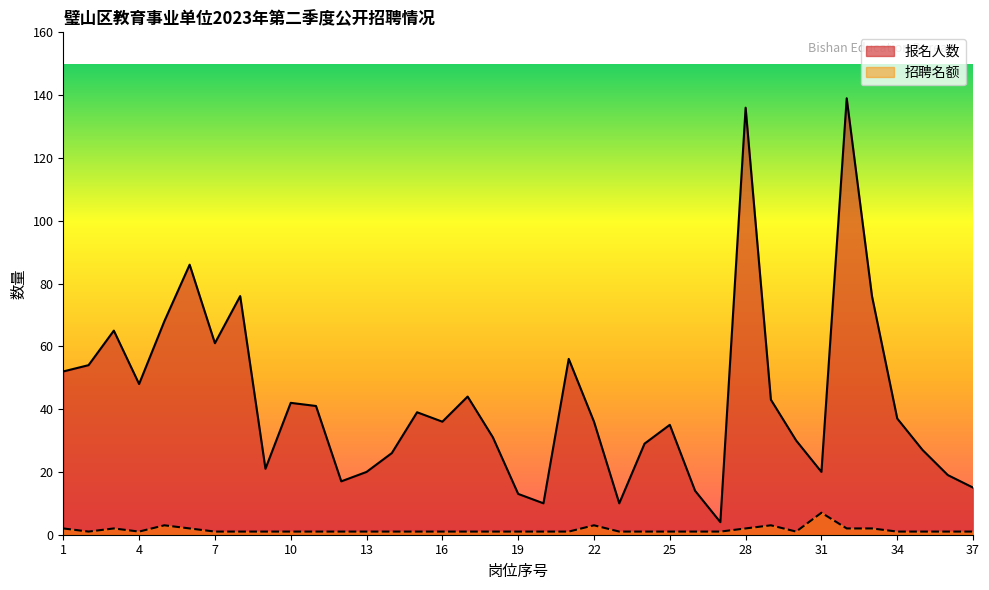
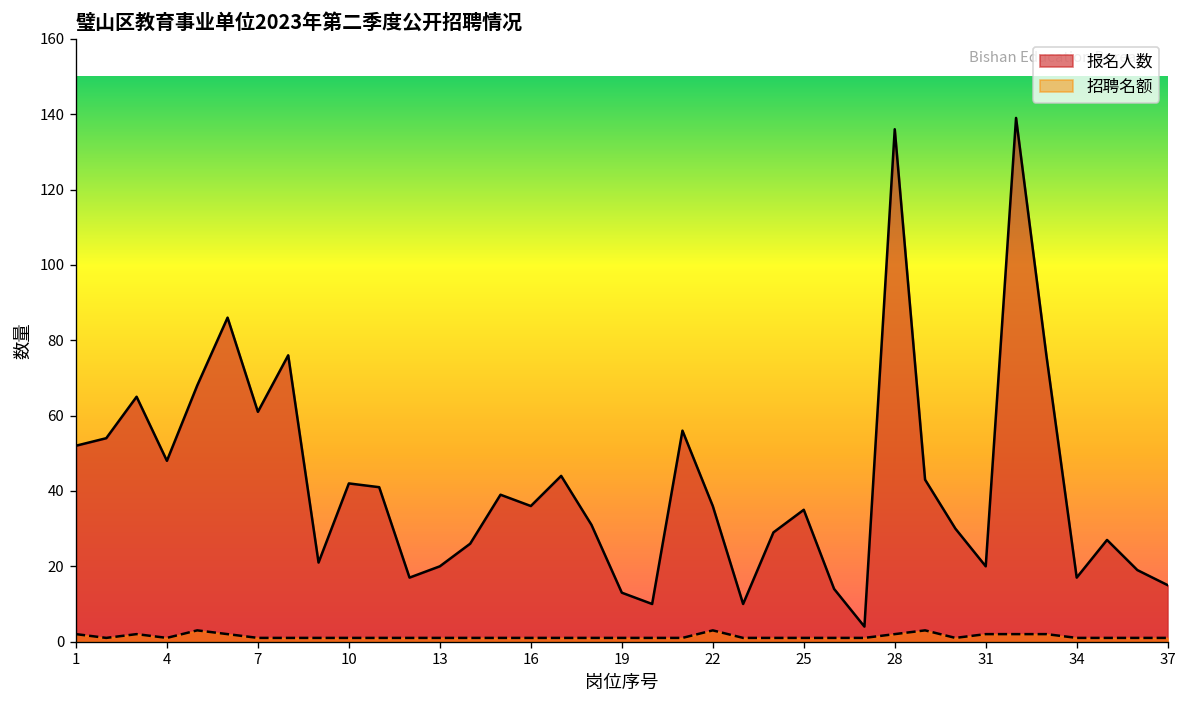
  {
    "报名人数": {
      "1": 52,
      "4": 48,
      "7": 61,
      "10": 42,
      "13": 20,
      "16": 36,
      "19": 13,
      "22": 36,
      "25": 35,
      "28": 136,
      "31": 20,
-     "34": 37,
+     "34": 17,
      "37": 15
    },
    "招聘名额": {
      "1": 2,
      "4": 1,
      "7": 1,
      "10": 1,
      "13": 1,
      "16": 1,
      "19": 1,
      "22": 3,
      "25": 1,
      "28": 2,
-     "31": 7,
+     "31": 2,
      "34": 1,
      "37": 1
    }
  }
